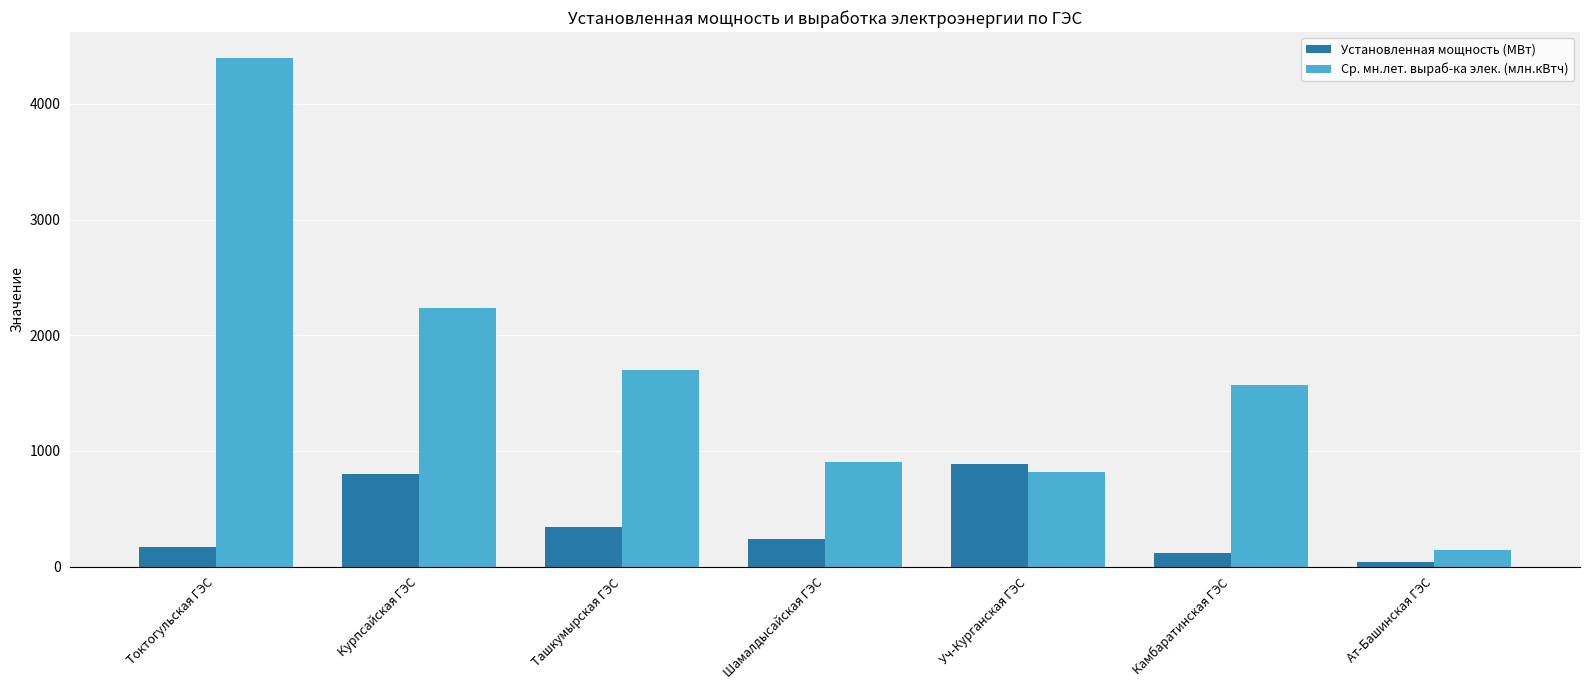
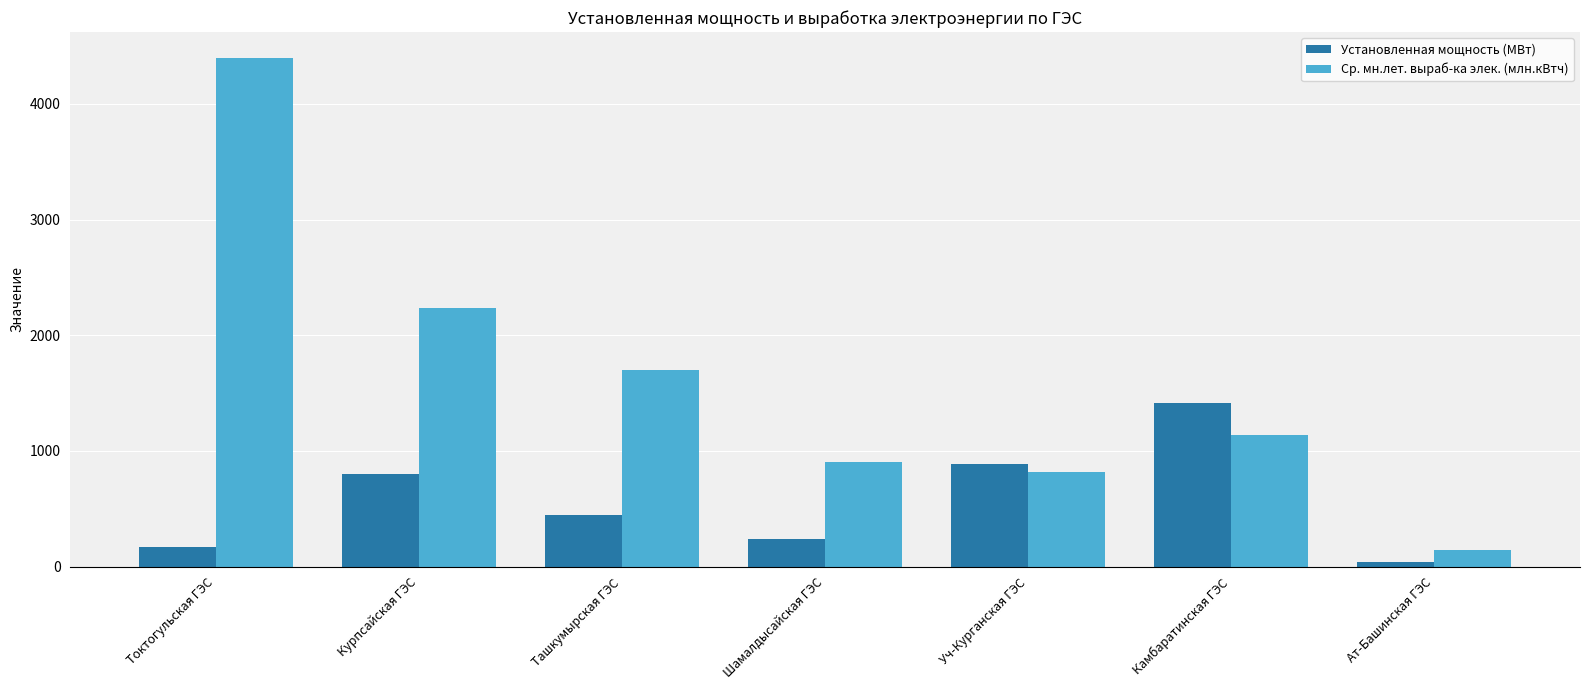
  {
    "Установленная мощность (МВт)": {
      "Токтогульская ГЭС": 170,
      "Курпсайская ГЭС": 800,
-     "Ташкумырская ГЭС": 340,
+     "Ташкумырская ГЭС": 450,
      "Шамалдысайская ГЭС": 240,
      "Уч-Курганская ГЭС": 890,
-     "Камбаратинская ГЭС": 120,
+     "Камбаратинская ГЭС": 1410,
      "Ат-Башинская ГЭС": 40
    },
    "Ср. мн.лет. выраб-ка элек. (млн.кВтч)": {
      "Токтогульская ГЭС": 4400,
      "Курпсайская ГЭС": 2230,
      "Ташкумырская ГЭС": 1700,
      "Шамалдысайская ГЭС": 900,
      "Уч-Курганская ГЭС": 820,
-     "Камбаратинская ГЭС": 1570,
+     "Камбаратинская ГЭС": 1140,
      "Ат-Башинская ГЭС": 150
    }
  }
